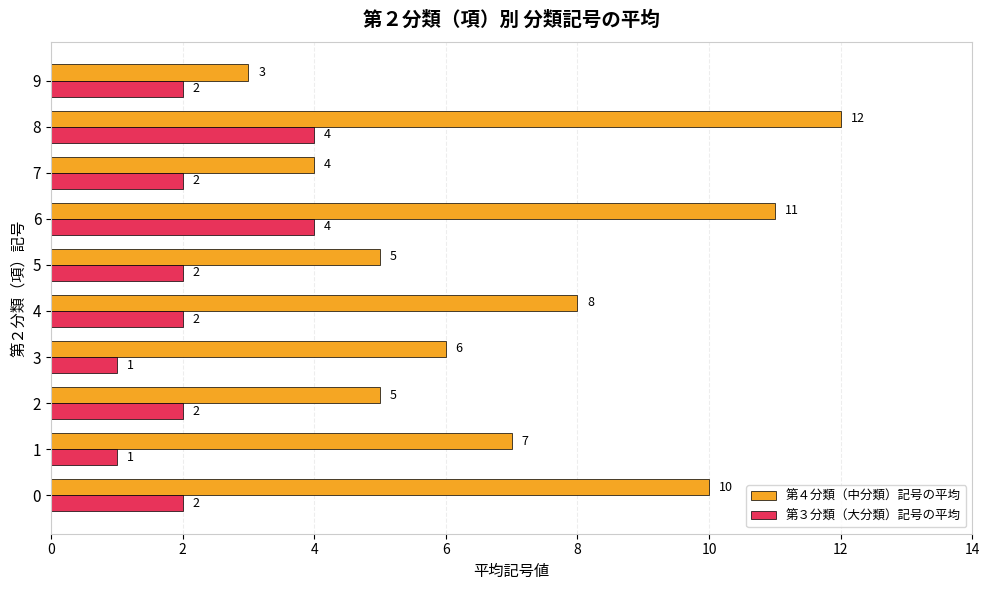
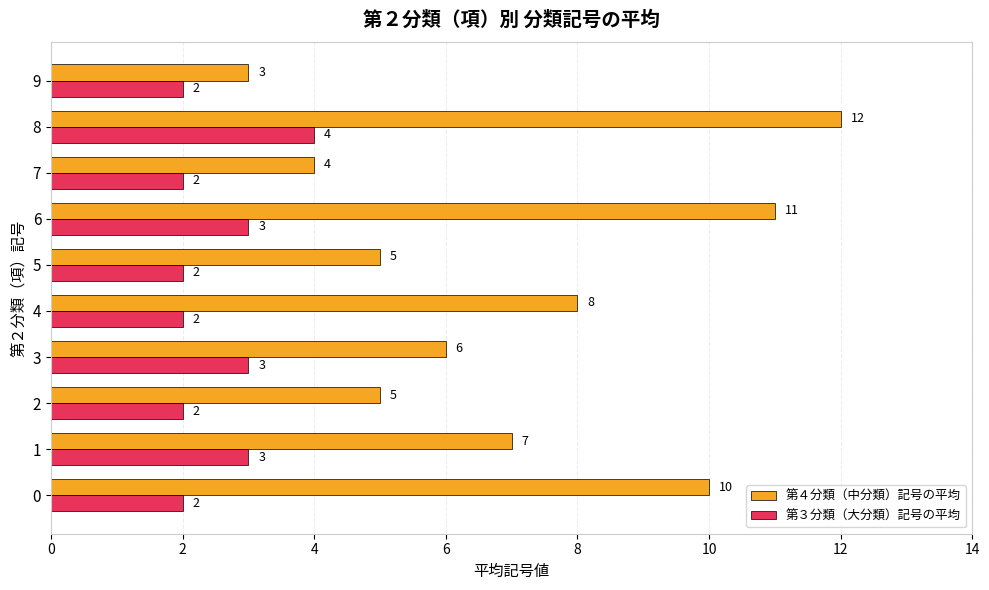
  {
    "第４分類（中分類）記号の平均": {
      "9": 3,
      "8": 12,
      "7": 4,
      "6": 11,
      "5": 5,
      "4": 8,
      "3": 6,
      "2": 5,
      "1": 7,
      "0": 10
    },
    "第３分類（大分類）記号の平均": {
      "9": 2,
      "8": 4,
      "7": 2,
-     "6": 4,
+     "6": 3,
      "5": 2,
      "4": 2,
-     "3": 1,
+     "3": 3,
      "2": 2,
-     "1": 1,
+     "1": 3,
      "0": 2
    }
  }
